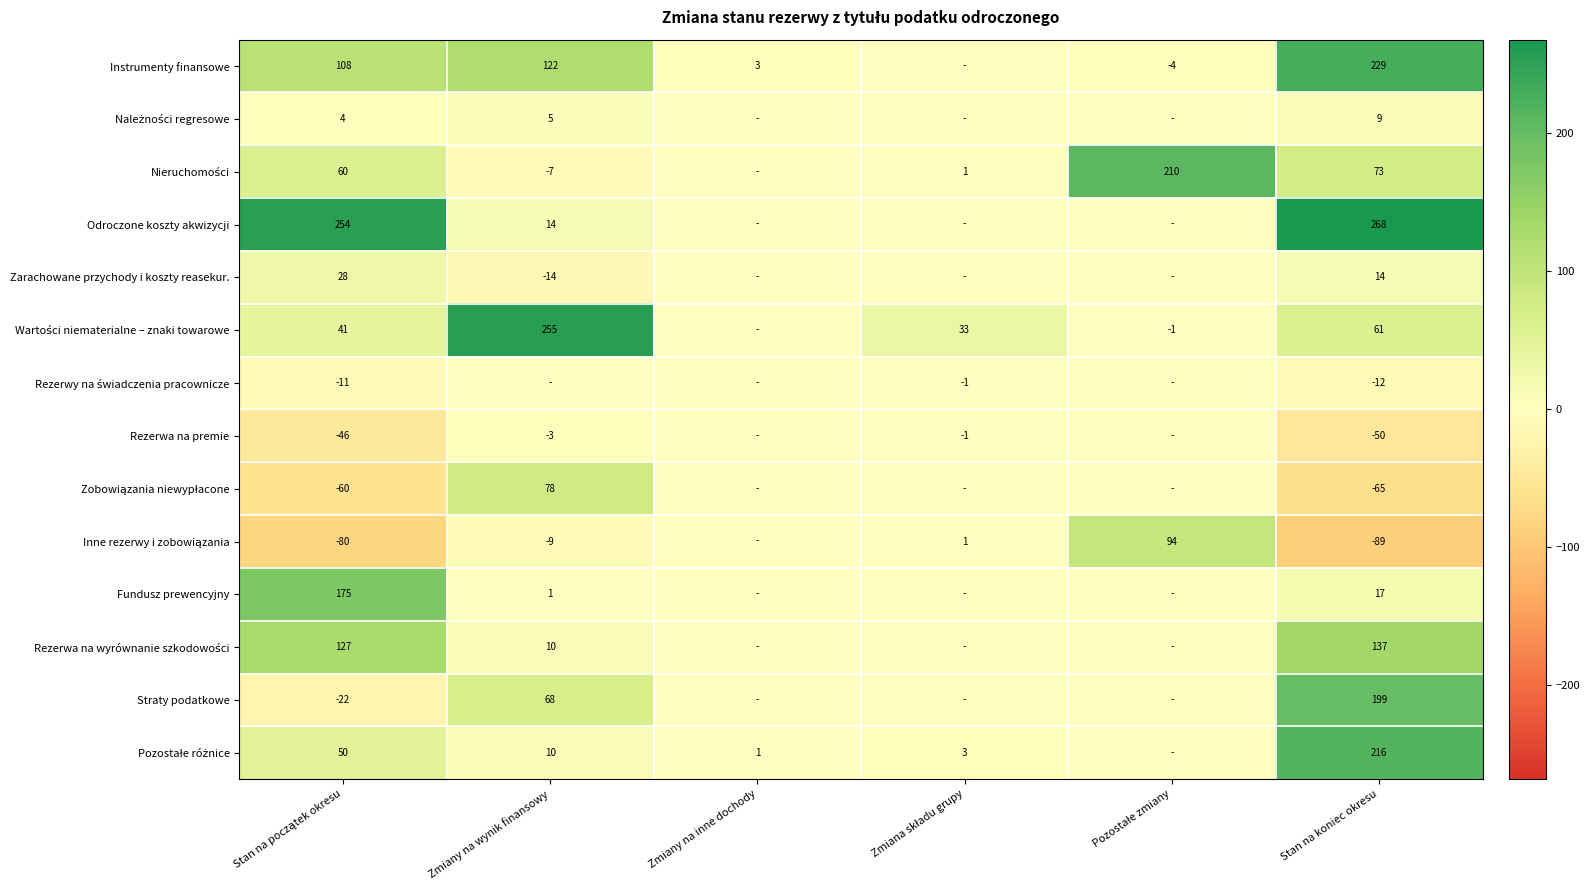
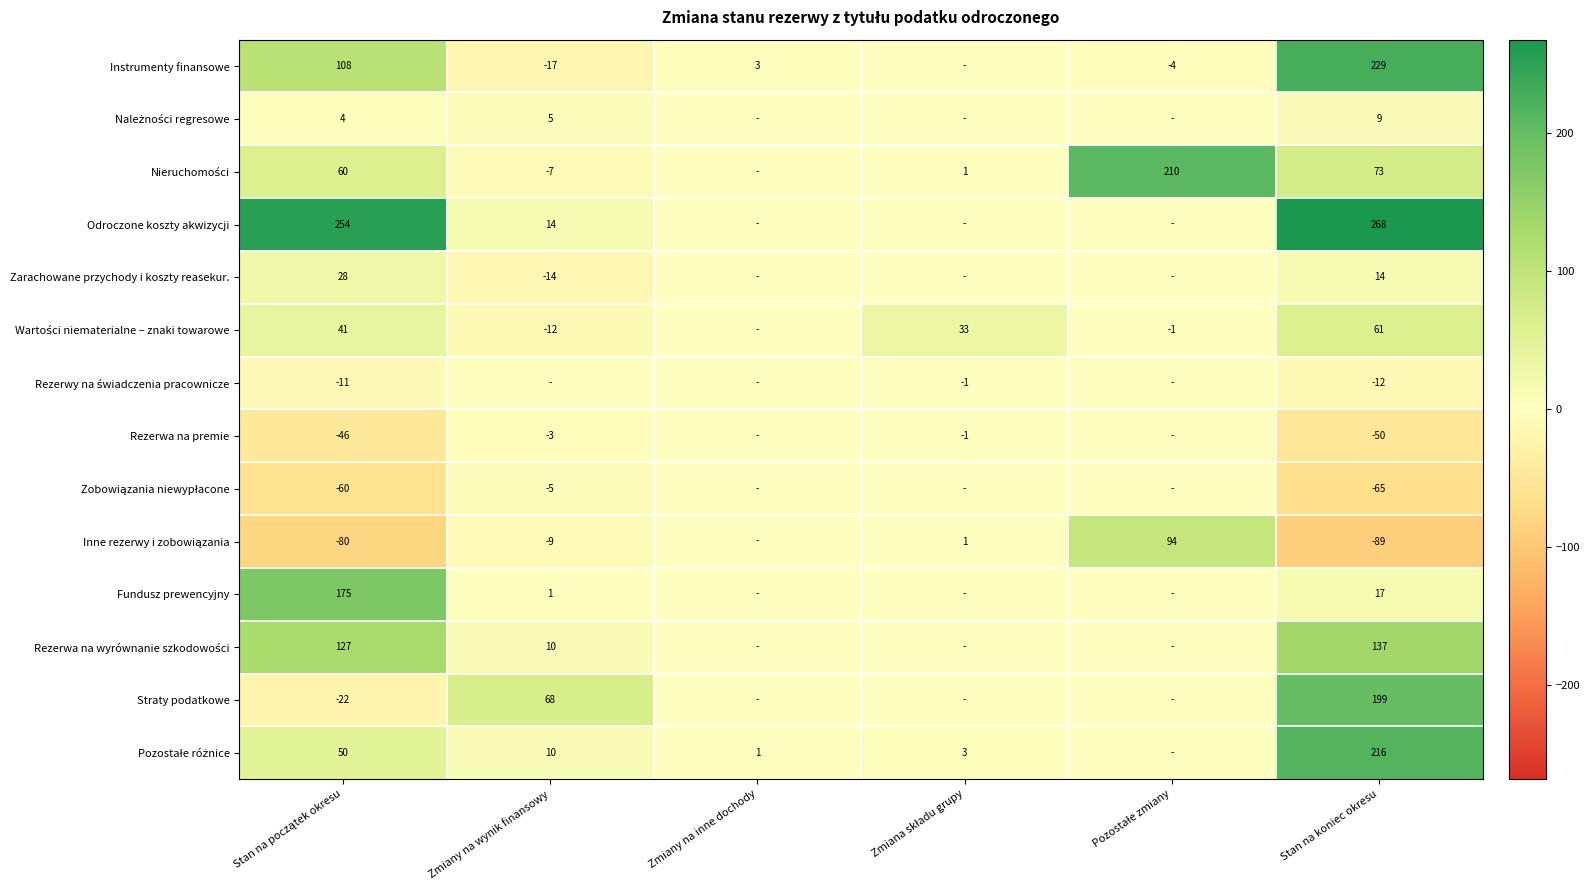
  {
    "Instrumenty finansowe": {
      "Stan na początek okresu": 108,
-     "Zmiany na wynik finansowy": 122,
+     "Zmiany na wynik finansowy": -17,
      "Zmiany na inne dochody": 3,
      "Pozostałe zmiany": -4,
      "Stan na koniec okresu": 229
    },
    "Należności regresowe": {
      "Stan na początek okresu": 4,
      "Zmiany na wynik finansowy": 5,
      "Stan na koniec okresu": 9
    },
    "Nieruchomości": {
      "Stan na początek okresu": 60,
      "Zmiany na wynik finansowy": -7,
      "Zmiana składu grupy": 1,
      "Pozostałe zmiany": 210,
      "Stan na koniec okresu": 73
    },
    "Odroczone koszty akwizycji": {
      "Stan na początek okresu": 254,
      "Zmiany na wynik finansowy": 14,
      "Stan na koniec okresu": 268
    },
    "Zarachowane przychody i koszty reasekur.": {
      "Stan na początek okresu": 28,
      "Zmiany na wynik finansowy": -14,
      "Stan na koniec okresu": 14
    },
    "Wartości niematerialne – znaki towarowe": {
      "Stan na początek okresu": 41,
-     "Zmiany na wynik finansowy": 255,
+     "Zmiany na wynik finansowy": -12,
      "Zmiana składu grupy": 33,
      "Pozostałe zmiany": -1,
      "Stan na koniec okresu": 61
    },
    "Rezerwy na świadczenia pracownicze": {
      "Stan na początek okresu": -11,
      "Zmiana składu grupy": -1,
      "Stan na koniec okresu": -12
    },
    "Rezerwa na premie": {
      "Stan na początek okresu": -46,
      "Zmiany na wynik finansowy": -3,
      "Zmiana składu grupy": -1,
      "Stan na koniec okresu": -50
    },
    "Zobowiązania niewypłacone": {
      "Stan na początek okresu": -60,
-     "Zmiany na wynik finansowy": 78,
+     "Zmiany na wynik finansowy": -5,
      "Stan na koniec okresu": -65
    },
    "Inne rezerwy i zobowiązania": {
      "Stan na początek okresu": -80,
      "Zmiany na wynik finansowy": -9,
      "Zmiana składu grupy": 1,
      "Pozostałe zmiany": 94,
      "Stan na koniec okresu": -89
    },
    "Fundusz prewencyjny": {
      "Stan na początek okresu": 175,
      "Zmiany na wynik finansowy": 1,
      "Stan na koniec okresu": 17
    },
    "Rezerwa na wyrównanie szkodowości": {
      "Stan na początek okresu": 127,
      "Zmiany na wynik finansowy": 10,
      "Stan na koniec okresu": 137
    },
    "Straty podatkowe": {
      "Stan na początek okresu": -22,
      "Zmiany na wynik finansowy": 68,
      "Stan na koniec okresu": 199
    },
    "Pozostałe różnice": {
      "Stan na początek okresu": 50,
      "Zmiany na wynik finansowy": 10,
      "Zmiany na inne dochody": 1,
      "Zmiana składu grupy": 3,
      "Stan na koniec okresu": 216
    }
  }
